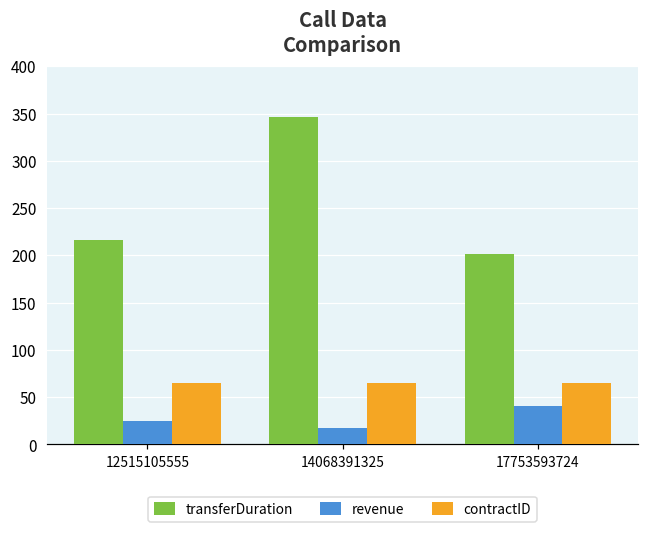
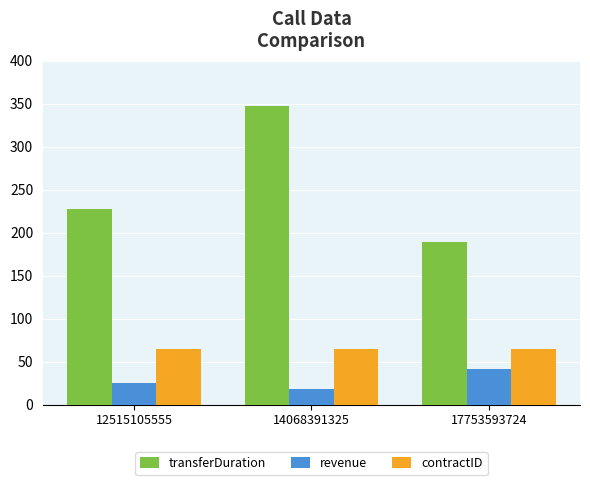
  {
    "transferDuration": {
-     "12515105555": 220,
+     "12515105555": 230,
      "14068391325": 350,
-     "17753593724": 200
+     "17753593724": 190
    },
    "revenue": {
      "12515105555": 30,
      "14068391325": 20,
      "17753593724": 40
    },
    "contractID": {
      "12515105555": 70,
      "14068391325": 70,
      "17753593724": 70
    }
  }
